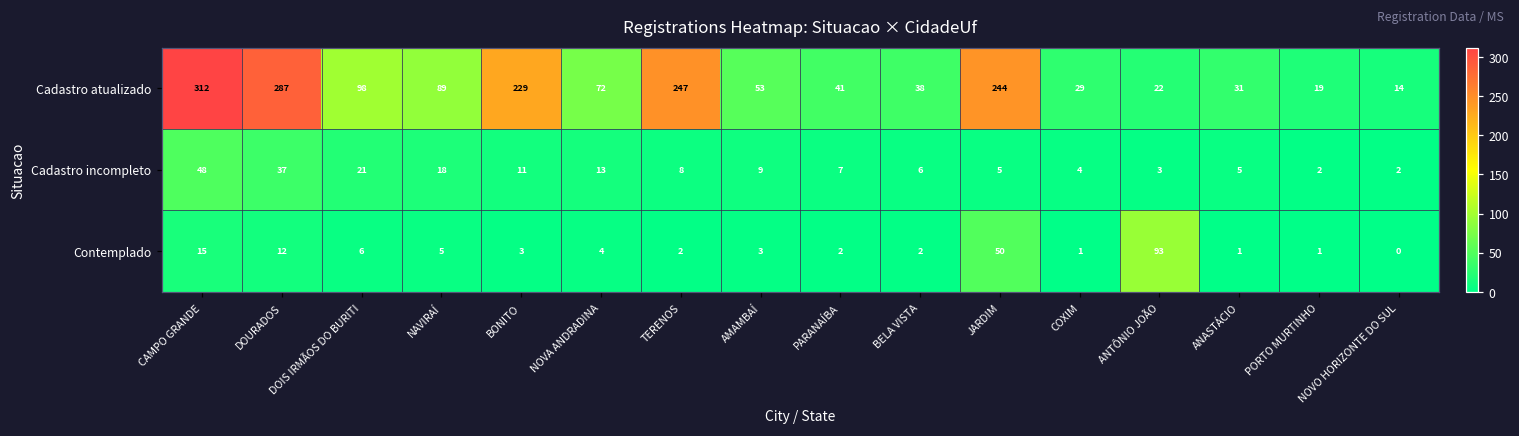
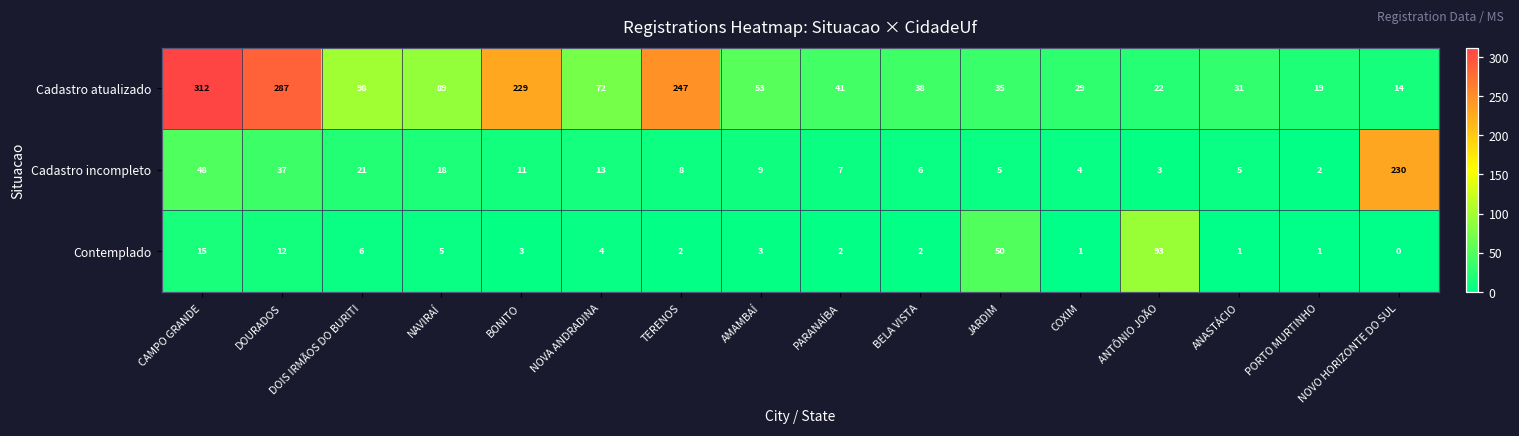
  {
    "Cadastro atualizado": {
      "CAMPO GRANDE": 312,
      "DOURADOS": 287,
      "DOIS IRMÃOS DO BURITI": 98,
      "NAVIRAÍ": 89,
      "BONITO": 229,
      "NOVA ANDRADINA": 72,
      "TERENOS": 247,
      "AMAMBAÍ": 53,
      "PARANAÍBA": 41,
      "BELA VISTA": 38,
-     "JARDIM": 244,
+     "JARDIM": 35,
      "COXIM": 29,
      "ANTÔNIO JOÃO": 22,
      "ANASTÁCIO": 31,
      "PORTO MURTINHO": 19,
      "NOVO HORIZONTE DO SUL": 14
    },
    "Cadastro incompleto": {
      "CAMPO GRANDE": 48,
      "DOURADOS": 37,
      "DOIS IRMÃOS DO BURITI": 21,
      "NAVIRAÍ": 18,
      "BONITO": 11,
      "NOVA ANDRADINA": 13,
      "TERENOS": 8,
      "AMAMBAÍ": 9,
      "PARANAÍBA": 7,
      "BELA VISTA": 6,
      "JARDIM": 5,
      "COXIM": 4,
      "ANTÔNIO JOÃO": 3,
      "ANASTÁCIO": 5,
      "PORTO MURTINHO": 2,
-     "NOVO HORIZONTE DO SUL": 2
+     "NOVO HORIZONTE DO SUL": 230
    },
    "Contemplado": {
      "CAMPO GRANDE": 15,
      "DOURADOS": 12,
      "DOIS IRMÃOS DO BURITI": 6,
      "NAVIRAÍ": 5,
      "BONITO": 3,
      "NOVA ANDRADINA": 4,
      "TERENOS": 2,
      "AMAMBAÍ": 3,
      "PARANAÍBA": 2,
      "BELA VISTA": 2,
      "JARDIM": 50,
      "COXIM": 1,
      "ANTÔNIO JOÃO": 93,
      "ANASTÁCIO": 1,
      "PORTO MURTINHO": 1,
      "NOVO HORIZONTE DO SUL": 0
    }
  }
